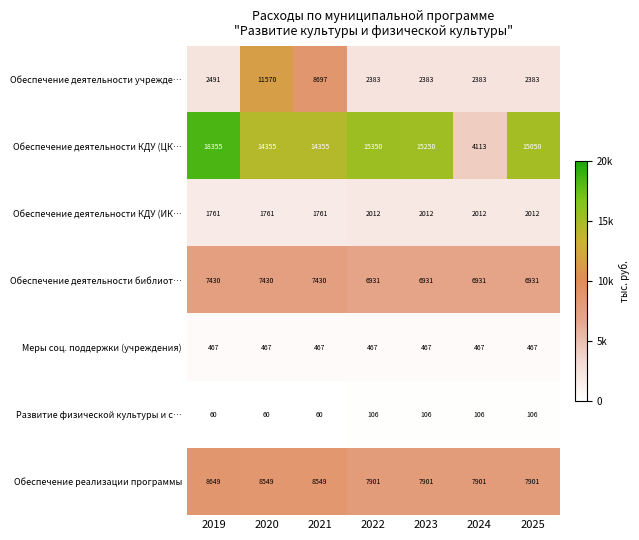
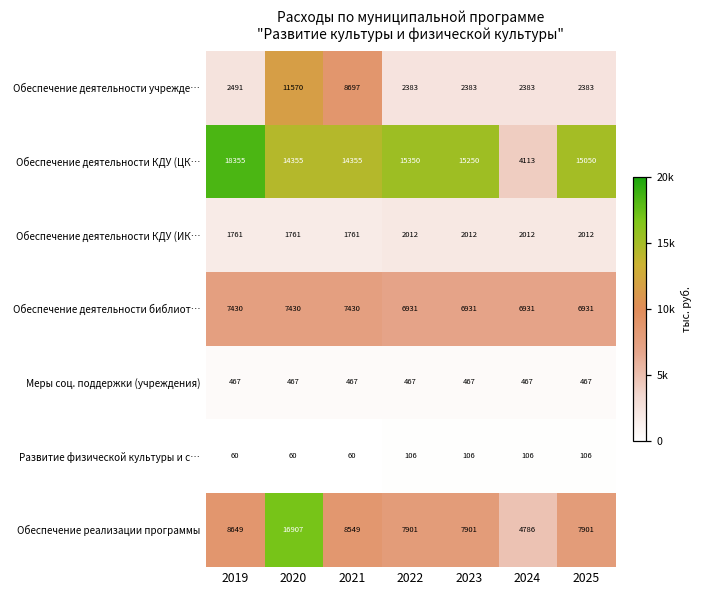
  {
    "Обеспечение деятельности учрежде…": {
      "2019": 2491,
      "2020": 11570,
      "2021": 8697,
      "2022": 2383,
      "2023": 2383,
      "2024": 2383,
      "2025": 2383
    },
    "Обеспечение деятельности КДУ (ЦК…": {
      "2019": 18355,
      "2020": 14355,
      "2021": 14355,
      "2022": 15350,
      "2023": 15250,
      "2024": 4113,
      "2025": 15050
    },
    "Обеспечение деятельности КДУ (ИК…": {
      "2019": 1761,
      "2020": 1761,
      "2021": 1761,
      "2022": 2012,
      "2023": 2012,
      "2024": 2012,
      "2025": 2012
    },
    "Обеспечение деятельности библиот…": {
      "2019": 7430,
      "2020": 7430,
      "2021": 7430,
      "2022": 6931,
      "2023": 6931,
      "2024": 6931,
      "2025": 6931
    },
    "Меры соц. поддержки (учреждения)": {
      "2019": 467,
      "2020": 467,
      "2021": 467,
      "2022": 467,
      "2023": 467,
      "2024": 467,
      "2025": 467
    },
    "Развитие физической культуры и с…": {
      "2019": 60,
      "2020": 60,
      "2021": 60,
      "2022": 106,
      "2023": 106,
      "2024": 106,
      "2025": 106
    },
    "Обеспечение реализации программы": {
      "2019": 8649,
-     "2020": 8549,
+     "2020": 16907,
      "2021": 8549,
      "2022": 7901,
      "2023": 7901,
-     "2024": 7901,
+     "2024": 4786,
      "2025": 7901
    }
  }
